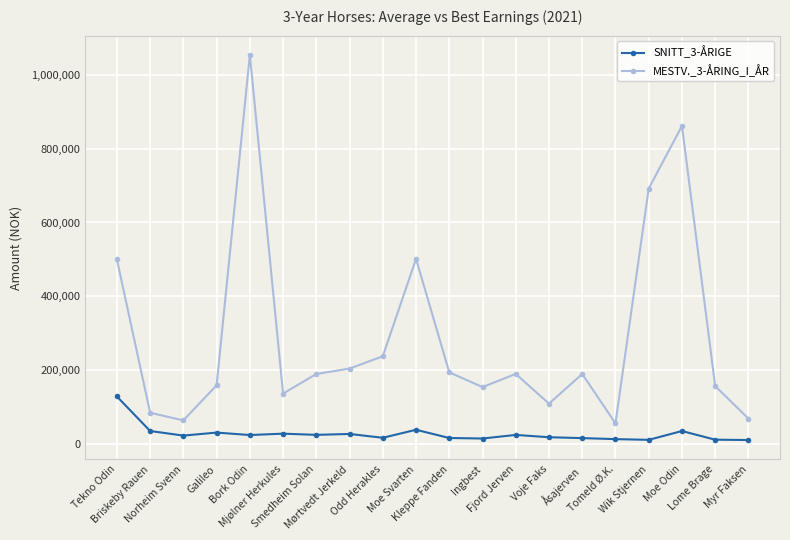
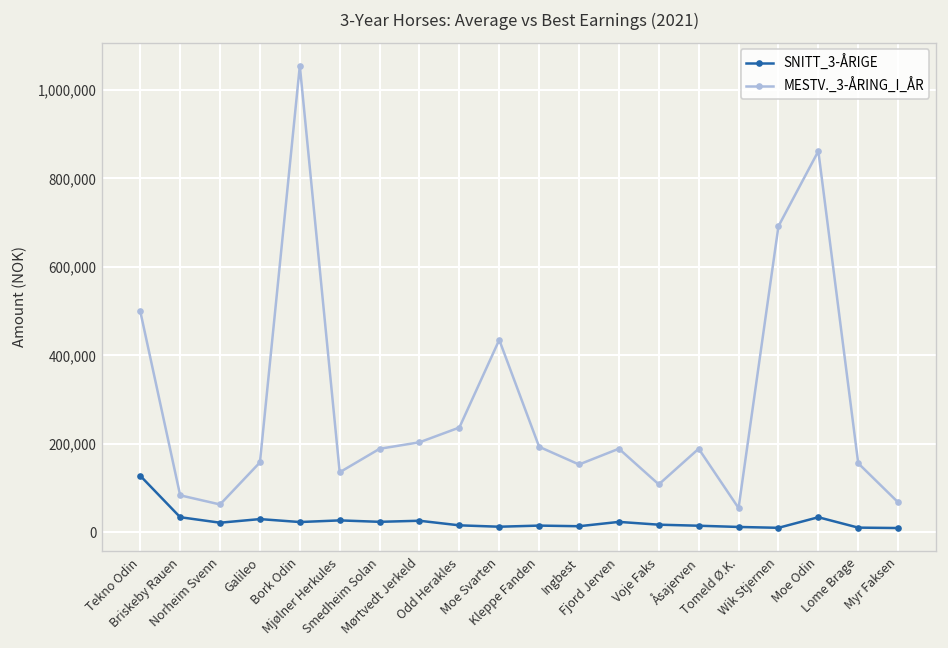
  {
    "SNITT_3-ÅRIGE": {
      "Tekno Odin": "130,000",
      "Briskeby Rauen": "30,000",
      "Norheim Svenn": "20,000",
      "Galileo": "30,000",
      "Bork Odin": "20,000",
      "Mjølner Herkules": "30,000",
      "Smedheim Solan": "20,000",
      "Mørtvedt Jerkeld": "30,000",
      "Odd Herakles": "20,000",
-     "Moe Svarten": "40,000",
+     "Moe Svarten": "10,000",
      "Kleppe Fanden": "20,000",
      "Ingbest": "10,000",
      "Fjord Jerven": "20,000",
      "Voje Faks": "20,000",
      "Åsajerven": "20,000",
      "Tomeld Ø.K.": "10,000",
      "Wik Stjernen": "10,000",
      "Moe Odin": "30,000",
      "Lome Brage": "10,000",
      "Myr Faksen": "10,000"
    },
    "MESTV._3-ÅRING_I_ÅR": {
      "Tekno Odin": "500,000",
      "Briskeby Rauen": "80,000",
      "Norheim Svenn": "60,000",
      "Galileo": "160,000",
      "Bork Odin": "1,050,000",
      "Mjølner Herkules": "140,000",
      "Smedheim Solan": "190,000",
      "Mørtvedt Jerkeld": "200,000",
      "Odd Herakles": "240,000",
-     "Moe Svarten": "500,000",
+     "Moe Svarten": "440,000",
      "Kleppe Fanden": "190,000",
      "Ingbest": "150,000",
      "Fjord Jerven": "190,000",
      "Voje Faks": "110,000",
      "Åsajerven": "190,000",
      "Tomeld Ø.K.": "60,000",
      "Wik Stjernen": "690,000",
      "Moe Odin": "860,000",
      "Lome Brage": "160,000",
      "Myr Faksen": "70,000"
    }
  }
